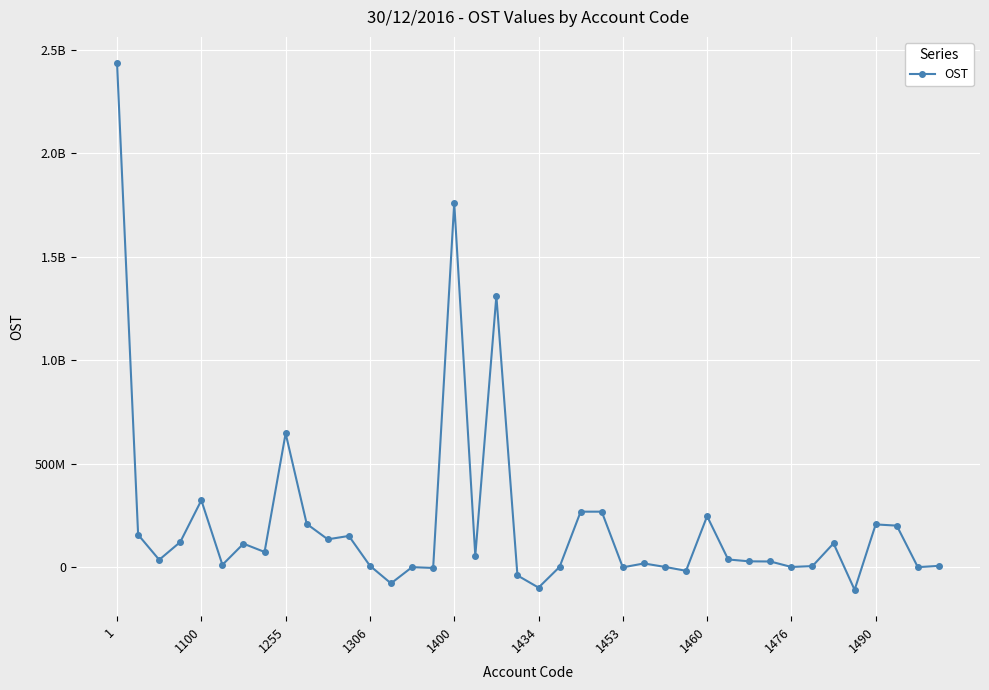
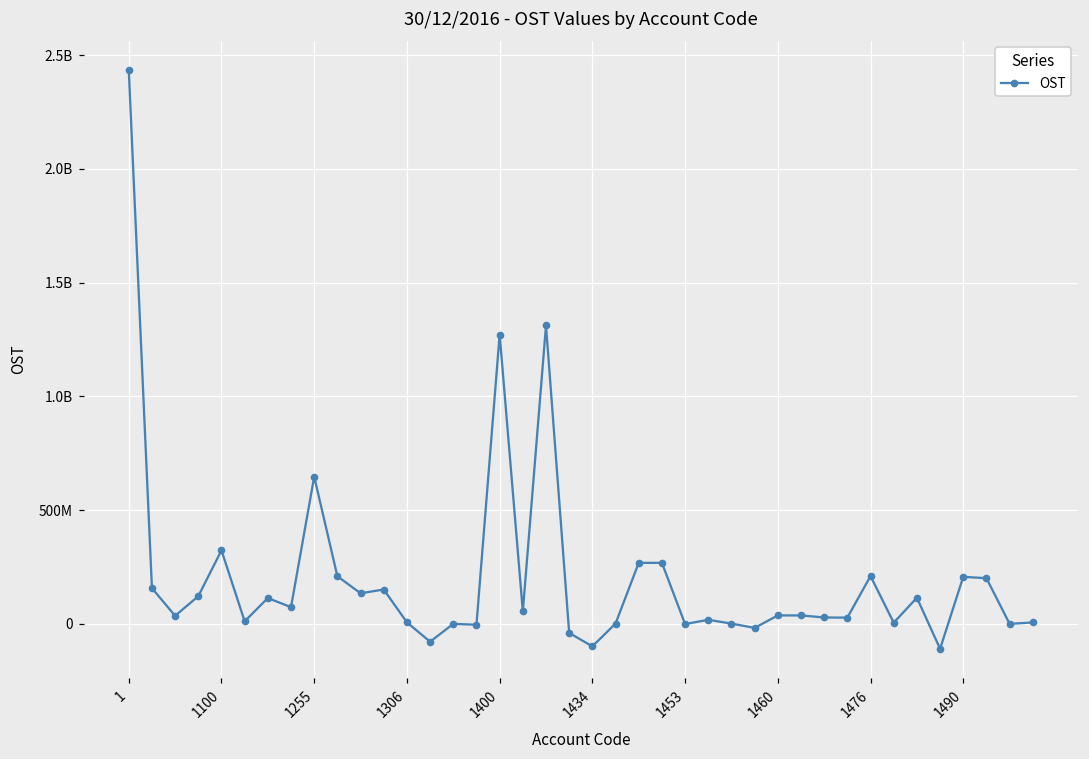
  {
    "1": 2440000000,
    "1100": 320000000,
    "1255": 650000000,
    "1306": 10000000,
-   "1400": 1760000000,
+   "1400": 1270000000,
    "1434": -100000000,
    "1453": 0,
-   "1460": 250000000,
-   "1476": 0,
+   "1460": 40000000,
+   "1476": 210000000,
    "1490": 210000000
  }
